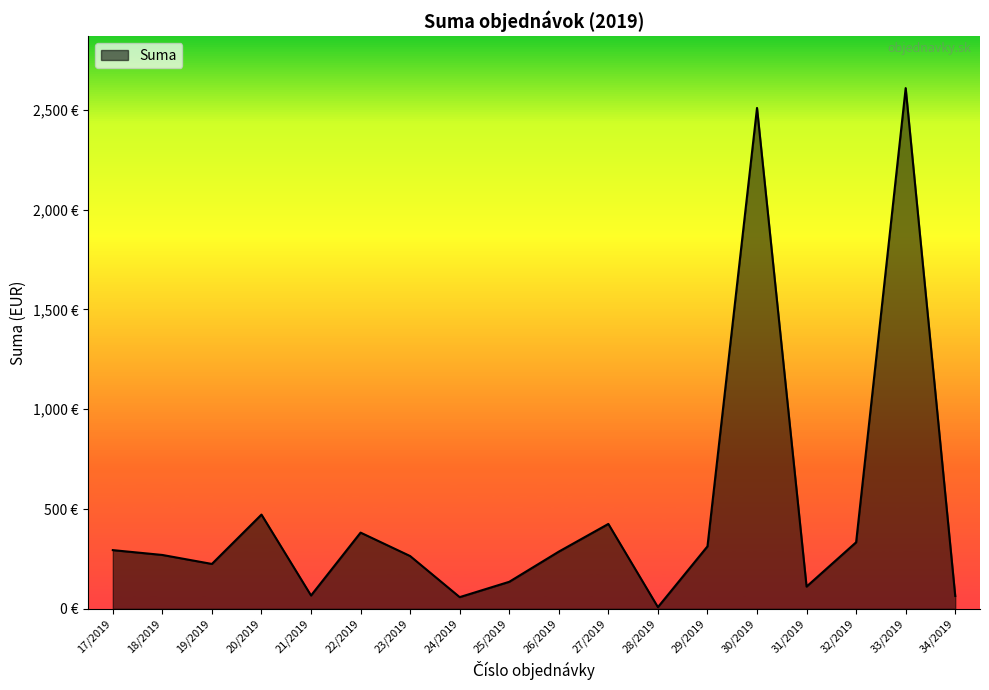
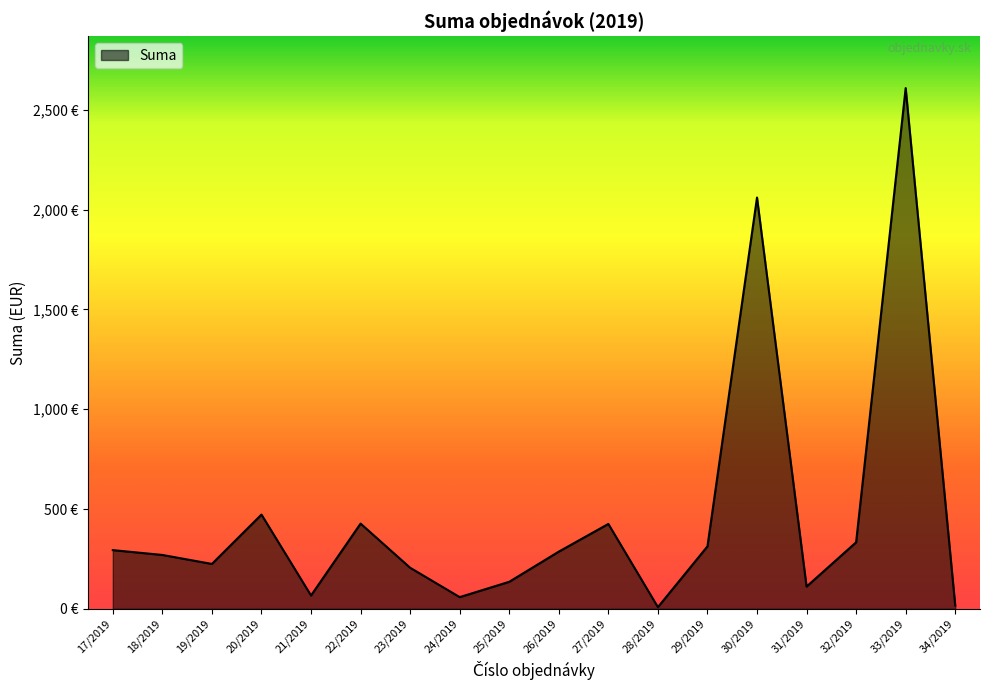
  {
    "17/2019": "290 €",
    "18/2019": "270 €",
    "19/2019": "230 €",
    "20/2019": "470 €",
    "21/2019": "70 €",
-   "22/2019": "380 €",
-   "23/2019": "260 €",
+   "22/2019": "430 €",
+   "23/2019": "210 €",
    "24/2019": "60 €",
    "25/2019": "140 €",
    "26/2019": "290 €",
    "27/2019": "430 €",
    "28/2019": "10 €",
    "29/2019": "310 €",
-   "30/2019": "2,510 €",
+   "30/2019": "2,060 €",
    "31/2019": "110 €",
    "32/2019": "330 €",
    "33/2019": "2,610 €",
-   "34/2019": "60 €"
+   "34/2019": "20 €"
  }
